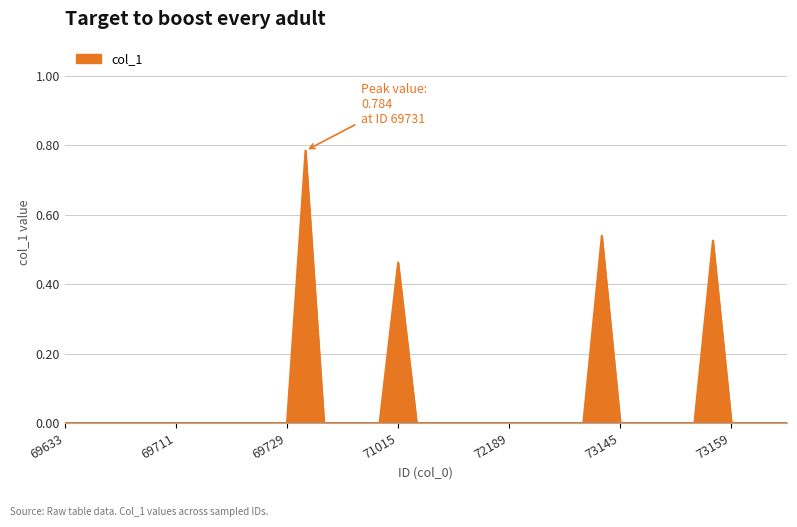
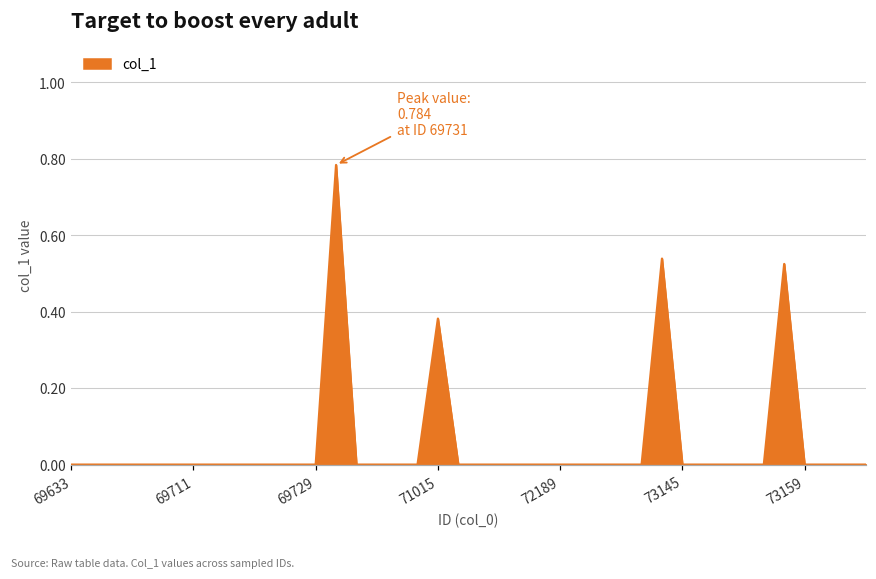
  {
    "69633": 0.00,
    "69711": 0.00,
    "69729": 0.00,
-   "71015": 0.46,
+   "71015": 0.38,
    "72189": 0.00,
    "73145": 0.00,
    "73159": 0.00
  }
